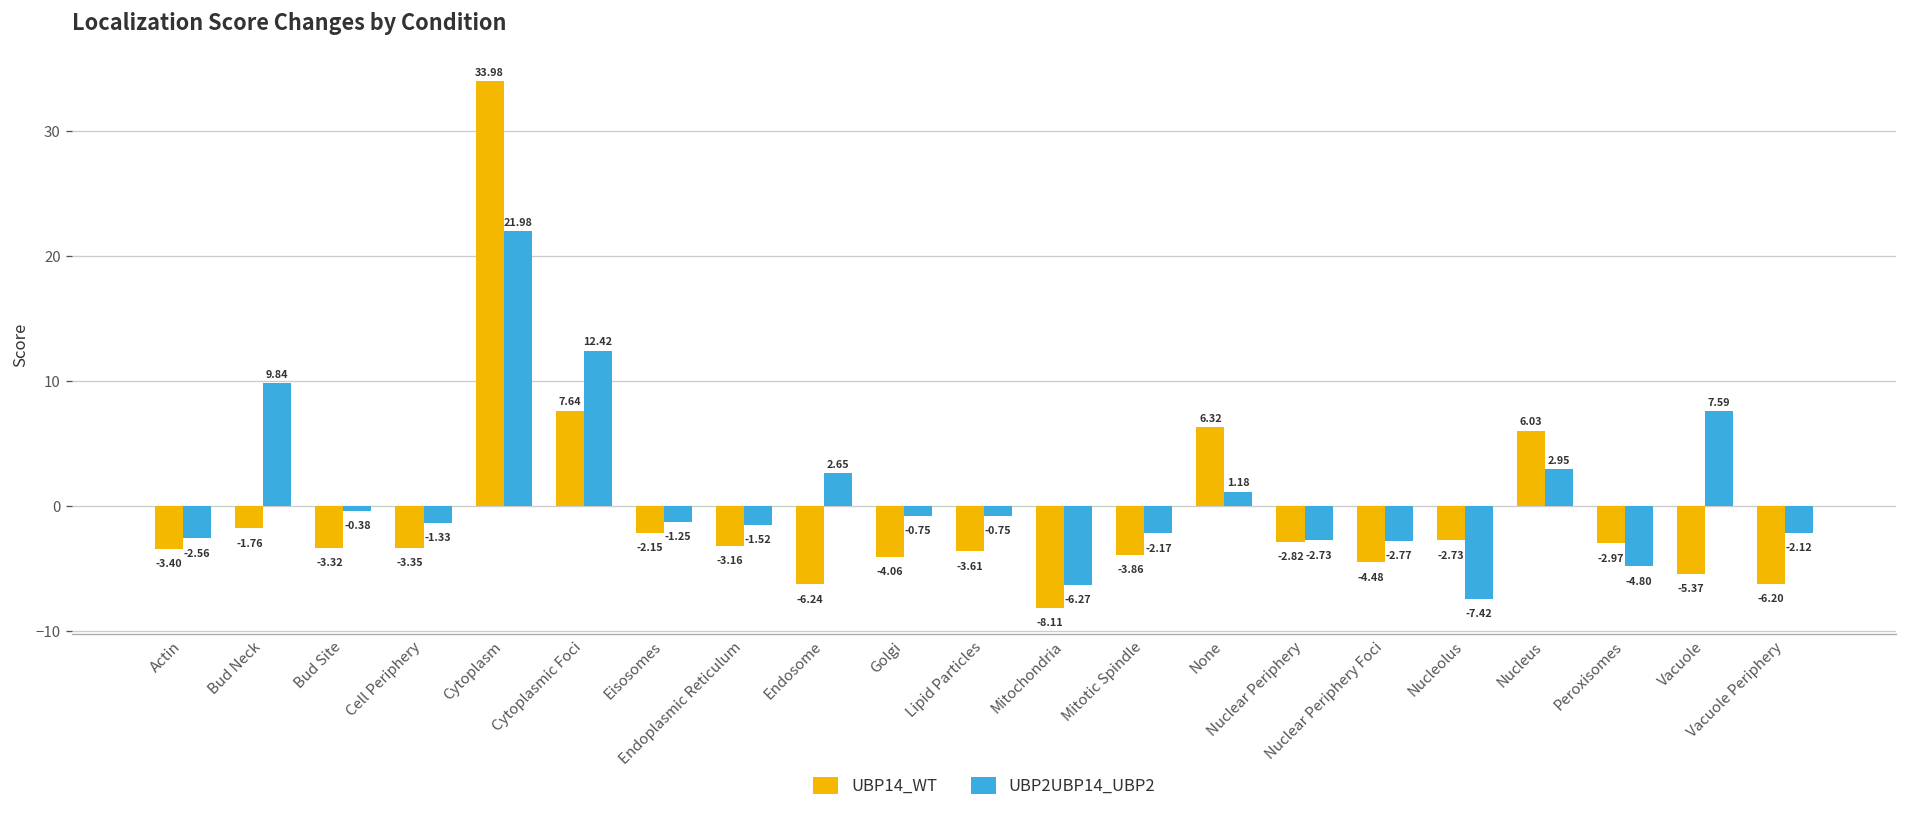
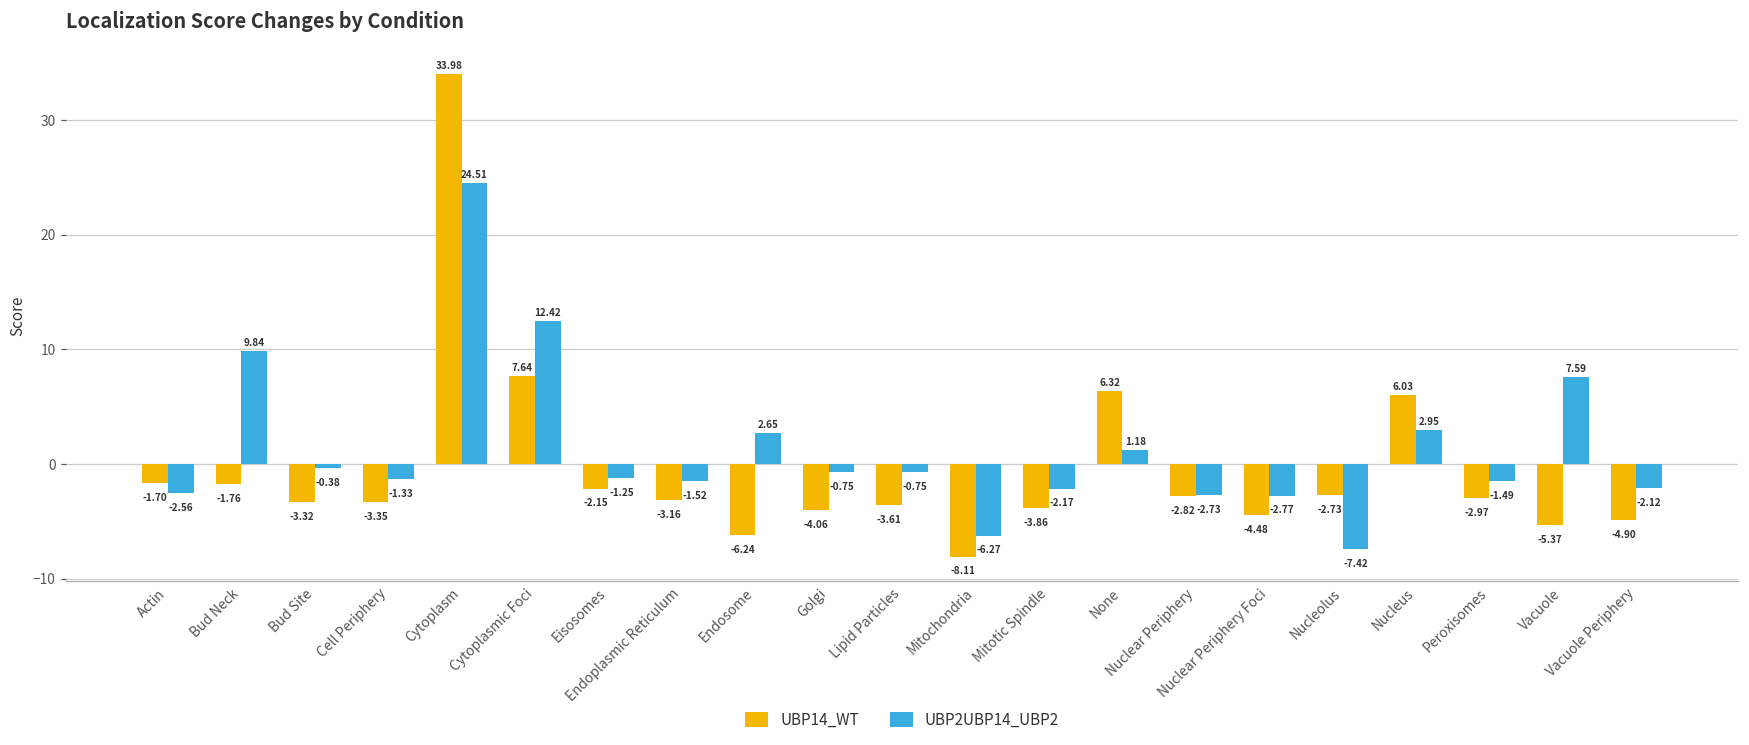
  {
    "UBP14_WT": {
-     "Actin": -3.40,
+     "Actin": -1.70,
      "Bud Neck": -1.76,
      "Bud Site": -3.32,
      "Cell Periphery": -3.35,
      "Cytoplasm": 33.98,
      "Cytoplasmic Foci": 7.64,
      "Eisosomes": -2.15,
      "Endoplasmic Reticulum": -3.16,
      "Endosome": -6.24,
      "Golgi": -4.06,
      "Lipid Particles": -3.61,
      "Mitochondria": -8.11,
      "Mitotic Spindle": -3.86,
      "None": 6.32,
      "Nuclear Periphery": -2.82,
      "Nuclear Periphery Foci": -4.48,
      "Nucleolus": -2.73,
      "Nucleus": 6.03,
      "Peroxisomes": -2.97,
      "Vacuole": -5.37,
-     "Vacuole Periphery": -6.20
+     "Vacuole Periphery": -4.90
    },
    "UBP2UBP14_UBP2": {
      "Actin": -2.56,
      "Bud Neck": 9.84,
      "Bud Site": -0.38,
      "Cell Periphery": -1.33,
-     "Cytoplasm": 21.98,
+     "Cytoplasm": 24.51,
      "Cytoplasmic Foci": 12.42,
      "Eisosomes": -1.25,
      "Endoplasmic Reticulum": -1.52,
      "Endosome": 2.65,
      "Golgi": -0.75,
      "Lipid Particles": -0.75,
      "Mitochondria": -6.27,
      "Mitotic Spindle": -2.17,
      "None": 1.18,
      "Nuclear Periphery": -2.73,
      "Nuclear Periphery Foci": -2.77,
      "Nucleolus": -7.42,
      "Nucleus": 2.95,
-     "Peroxisomes": -4.80,
+     "Peroxisomes": -1.49,
      "Vacuole": 7.59,
      "Vacuole Periphery": -2.12
    }
  }
